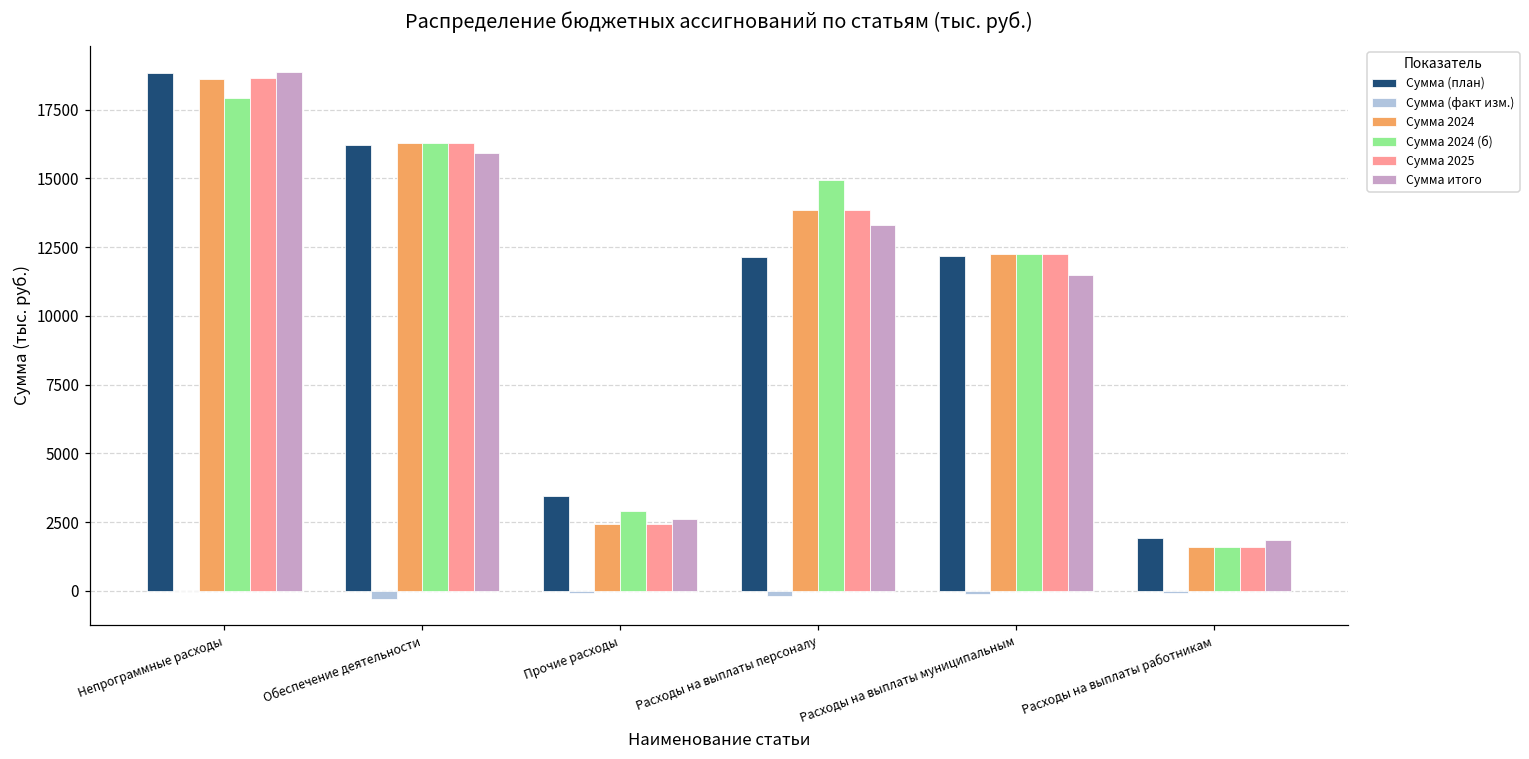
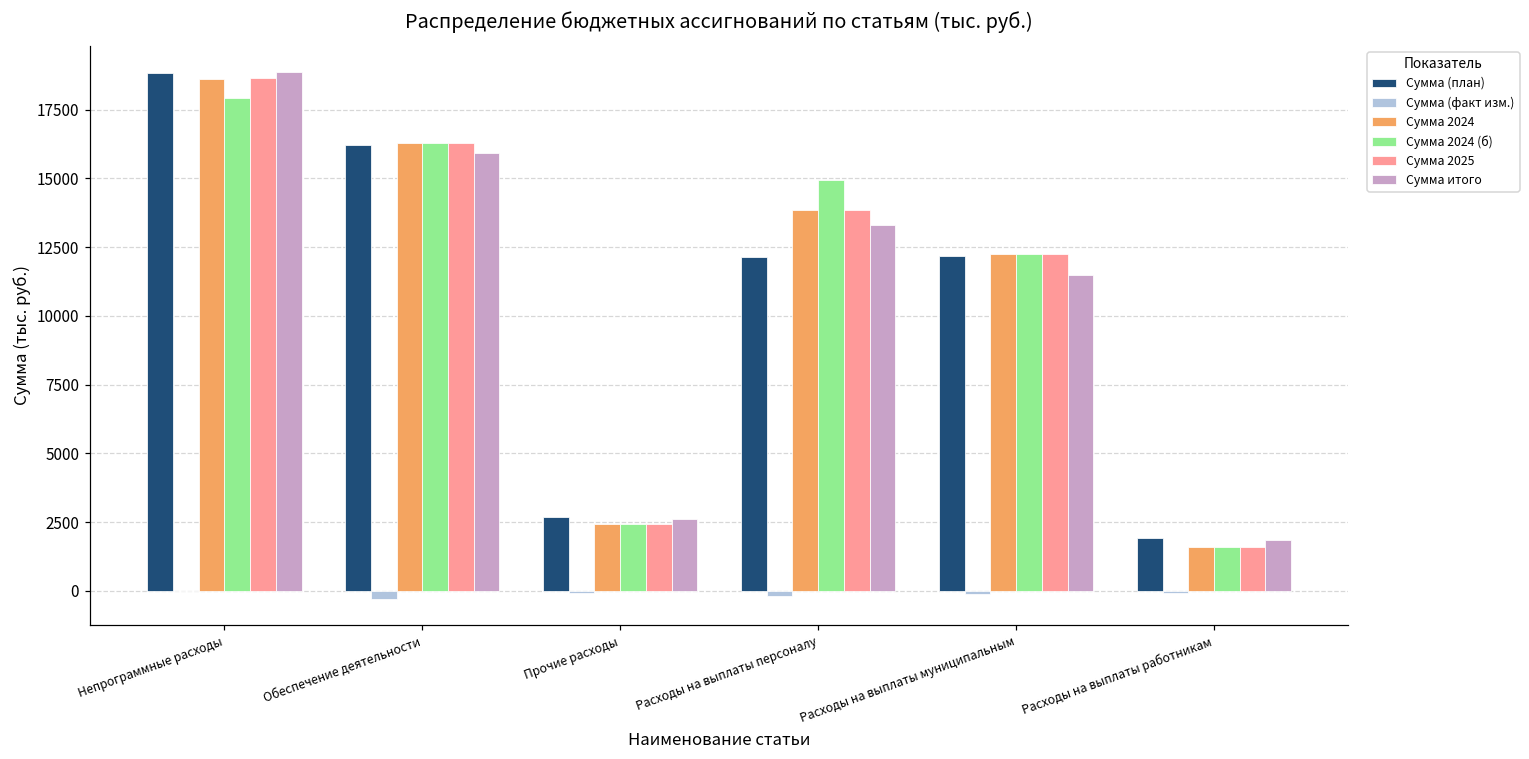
  {
    "Сумма (план)": {
      "Непрограммные расходы": 18900,
      "Обеспечение деятельности": 16200,
-     "Прочие расходы": 3500,
+     "Прочие расходы": 2700,
      "Расходы на выплаты персоналу": 12100,
      "Расходы на выплаты муниципальным": 12200,
      "Расходы на выплаты работникам": 1900
    },
    "Сумма 2024 (б)": {
      "Непрограммные расходы": 17900,
      "Обеспечение деятельности": 16300,
-     "Прочие расходы": 2900,
+     "Прочие расходы": 2400,
      "Расходы на выплаты персоналу": 15000,
      "Расходы на выплаты муниципальным": 12300,
      "Расходы на выплаты работникам": 1600
    }
  }
